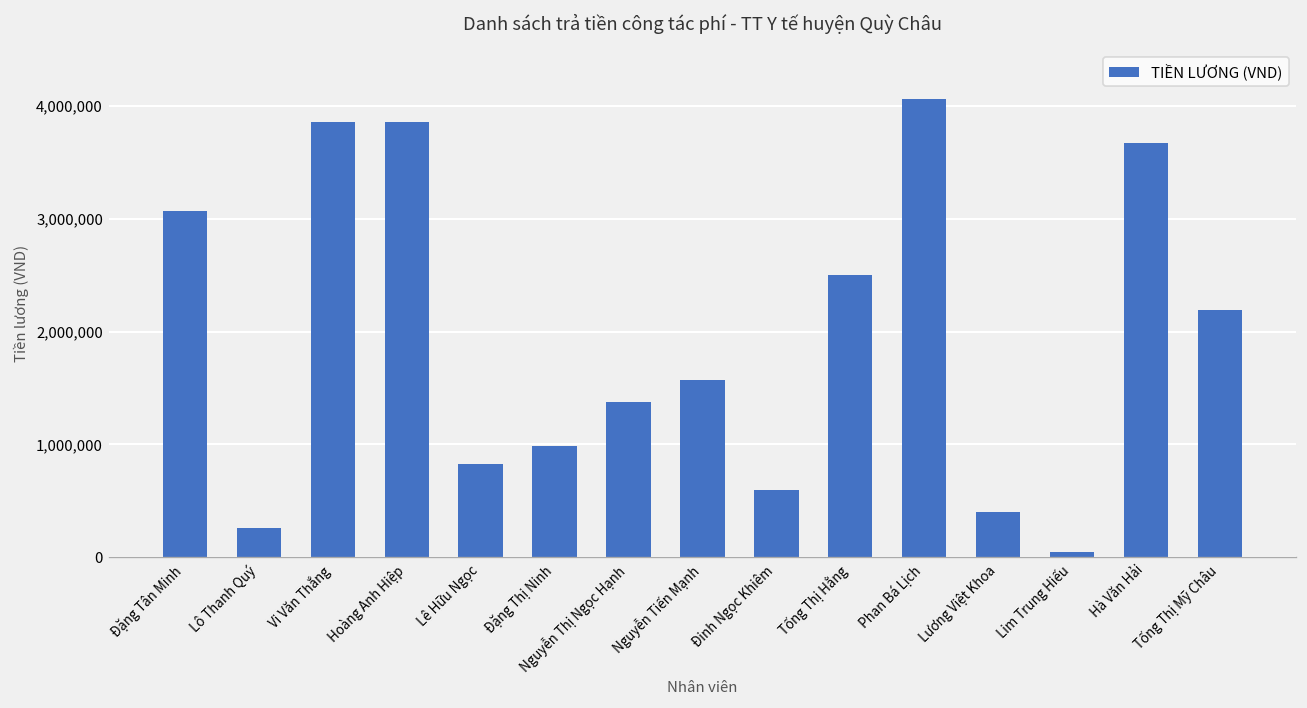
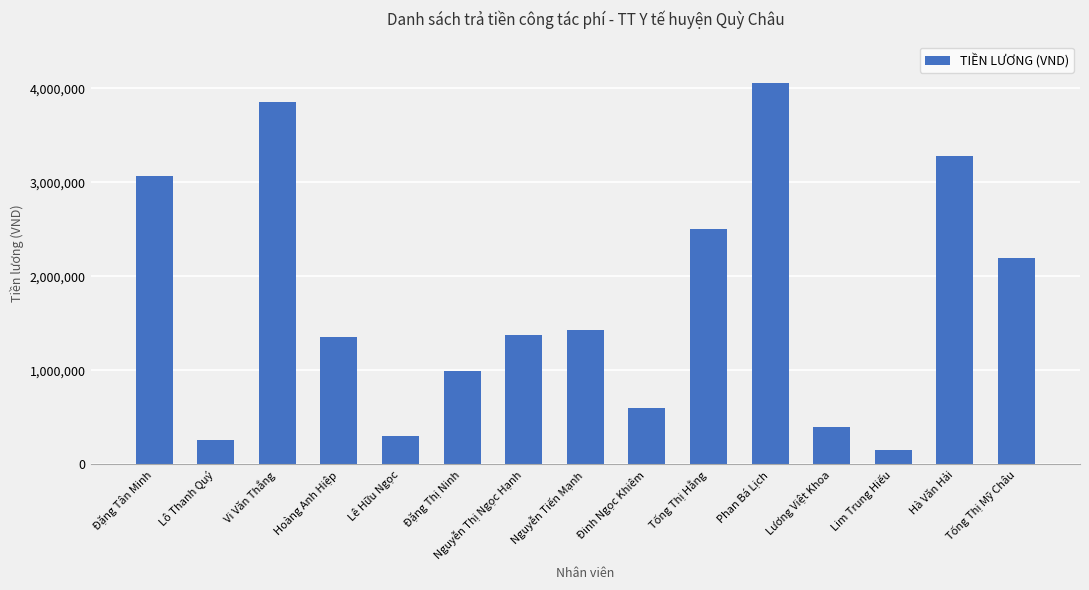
  {
    "Đặng Tân Minh": "3,100,000",
    "Lô Thanh Quý": "300,000",
    "Vi Văn Thắng": "3,900,000",
-   "Hoàng Anh Hiệp": "3,900,000",
-   "Lê Hữu Ngọc": "800,000",
+   "Hoàng Anh Hiệp": "1,400,000",
+   "Lê Hữu Ngọc": "300,000",
    "Đặng Thị Ninh": "1,000,000",
    "Nguyễn Thị Ngọc Hạnh": "1,400,000",
-   "Nguyễn Tiến Mạnh": "1,600,000",
+   "Nguyễn Tiến Mạnh": "1,400,000",
    "Đinh Ngọc Khiêm": "600,000",
    "Tống Thị Hằng": "2,500,000",
    "Phan Bá Lịch": "4,100,000",
    "Lương Việt Khoa": "400,000",
-   "Lim Trung Hiếu": "0",
-   "Hà Văn Hải": "3,700,000",
+   "Lim Trung Hiếu": "200,000",
+   "Hà Văn Hải": "3,300,000",
    "Tống Thị Mỹ Châu": "2,200,000"
  }
